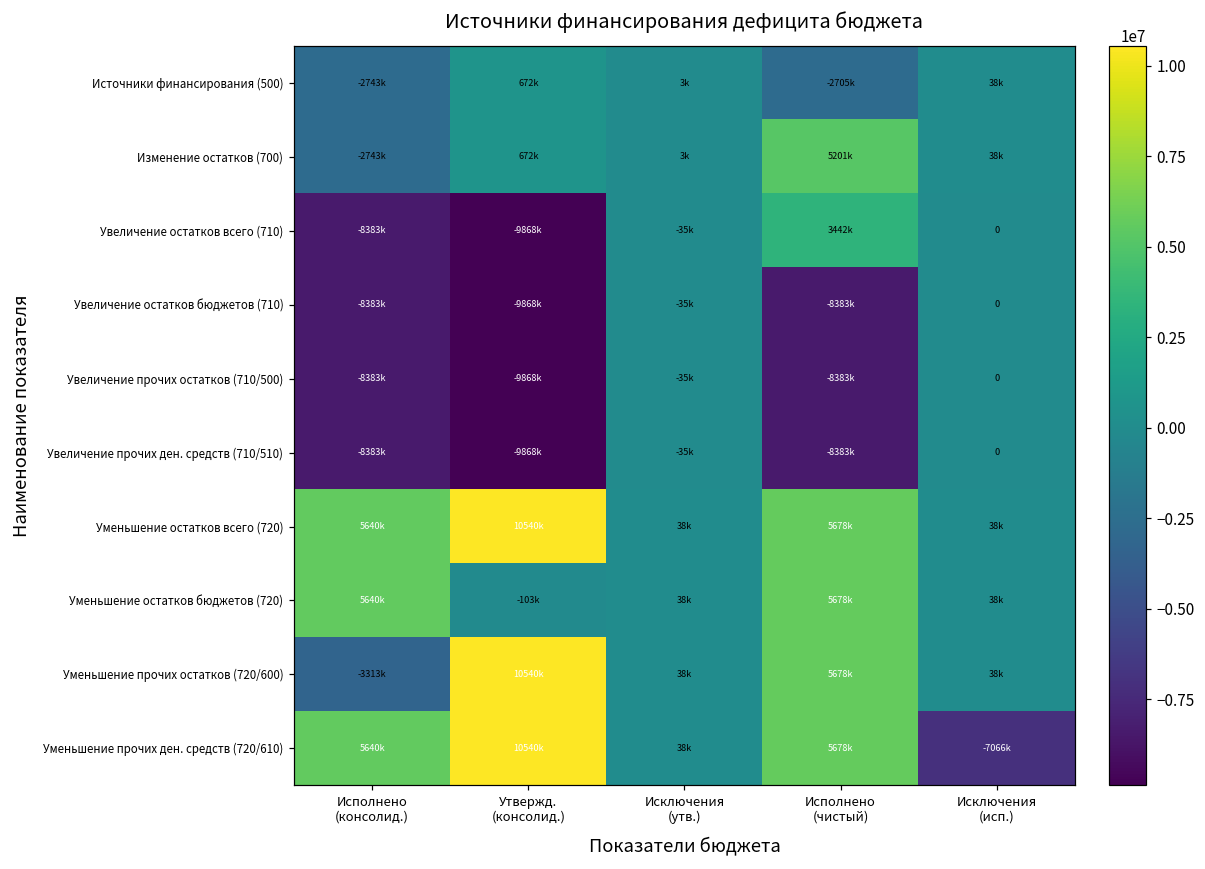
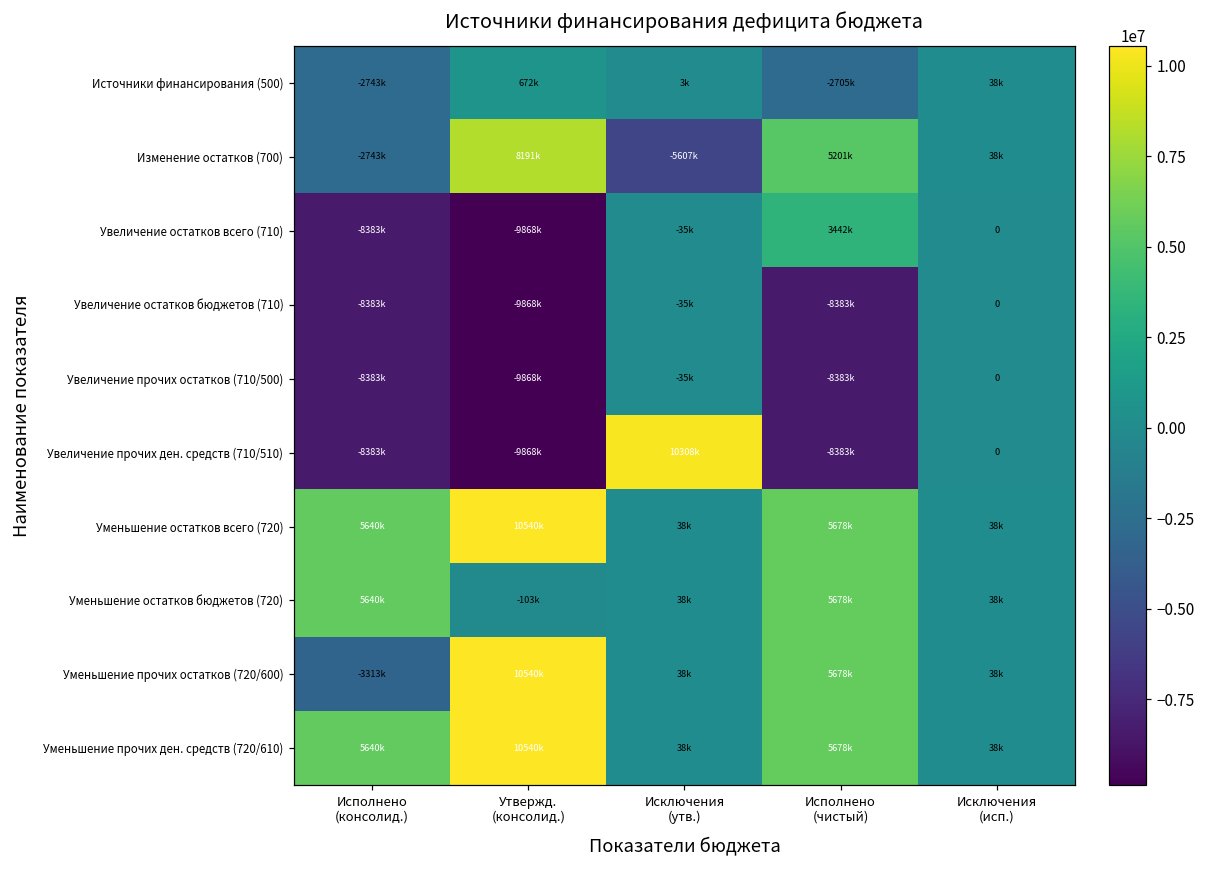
  {
    "Источники финансирования (500)": {
      "Исполнено (консолид.)": "-2743k",
      "Утвержд. (консолид.)": "672k",
      "Исключения (утв.)": "3k",
      "Исполнено (чистый)": "-2705k",
      "Исключения (исп.)": "38k"
    },
    "Изменение остатков (700)": {
      "Исполнено (консолид.)": "-2743k",
-     "Утвержд. (консолид.)": "672k",
-     "Исключения (утв.)": "3k",
+     "Утвержд. (консолид.)": "8191k",
+     "Исключения (утв.)": "-5607k",
      "Исполнено (чистый)": "5201k",
      "Исключения (исп.)": "38k"
    },
    "Увеличение остатков всего (710)": {
      "Исполнено (консолид.)": "-8383k",
      "Утвержд. (консолид.)": "-9868k",
      "Исключения (утв.)": "-35k",
      "Исполнено (чистый)": "3442k",
      "Исключения (исп.)": "0"
    },
    "Увеличение остатков бюджетов (710)": {
      "Исполнено (консолид.)": "-8383k",
      "Утвержд. (консолид.)": "-9868k",
      "Исключения (утв.)": "-35k",
      "Исполнено (чистый)": "-8383k",
      "Исключения (исп.)": "0"
    },
    "Увеличение прочих остатков (710/500)": {
      "Исполнено (консолид.)": "-8383k",
      "Утвержд. (консолид.)": "-9868k",
      "Исключения (утв.)": "-35k",
      "Исполнено (чистый)": "-8383k",
      "Исключения (исп.)": "0"
    },
    "Увеличение прочих ден. средств (710/510)": {
      "Исполнено (консолид.)": "-8383k",
      "Утвержд. (консолид.)": "-9868k",
-     "Исключения (утв.)": "-35k",
+     "Исключения (утв.)": "10308k",
      "Исполнено (чистый)": "-8383k",
      "Исключения (исп.)": "0"
    },
    "Уменьшение остатков всего (720)": {
      "Исполнено (консолид.)": "5640k",
      "Утвержд. (консолид.)": "10540k",
      "Исключения (утв.)": "38k",
      "Исполнено (чистый)": "5678k",
      "Исключения (исп.)": "38k"
    },
    "Уменьшение остатков бюджетов (720)": {
      "Исполнено (консолид.)": "5640k",
      "Утвержд. (консолид.)": "-103k",
      "Исключения (утв.)": "38k",
      "Исполнено (чистый)": "5678k",
      "Исключения (исп.)": "38k"
    },
    "Уменьшение прочих остатков (720/600)": {
      "Исполнено (консолид.)": "-3313k",
      "Утвержд. (консолид.)": "10540k",
      "Исключения (утв.)": "38k",
      "Исполнено (чистый)": "5678k",
      "Исключения (исп.)": "38k"
    },
    "Уменьшение прочих ден. средств (720/610)": {
      "Исполнено (консолид.)": "5640k",
      "Утвержд. (консолид.)": "10540k",
      "Исключения (утв.)": "38k",
      "Исполнено (чистый)": "5678k",
-     "Исключения (исп.)": "-7066k"
+     "Исключения (исп.)": "38k"
    }
  }
